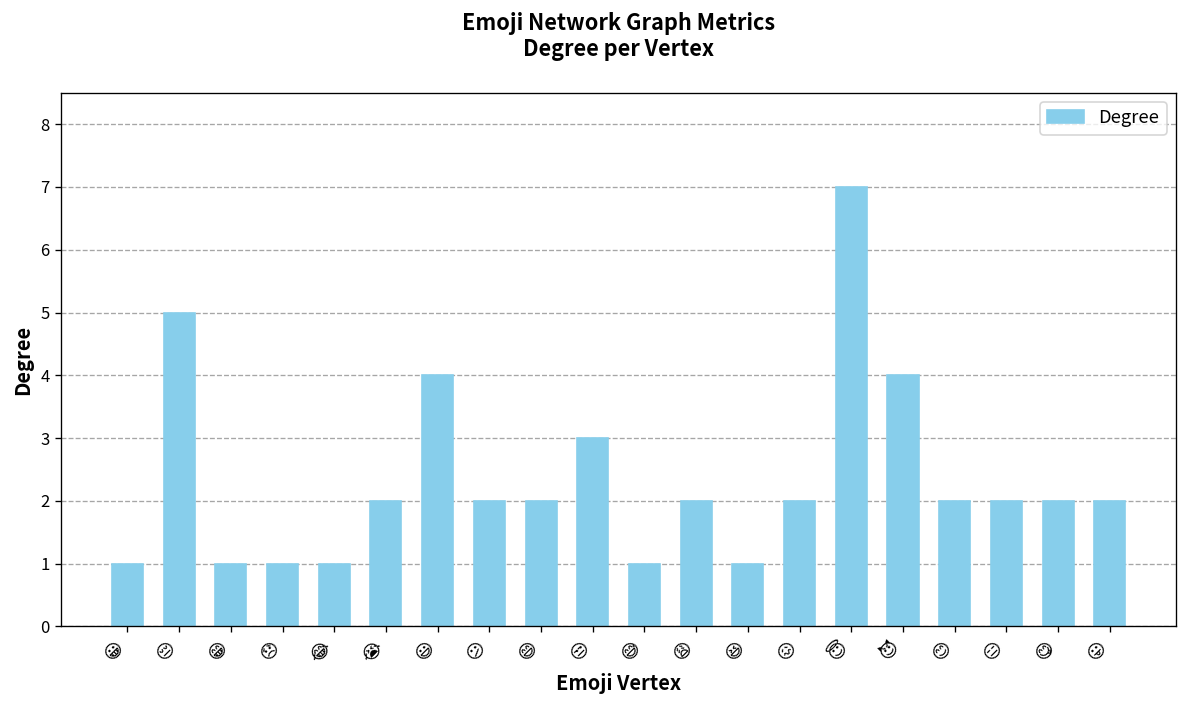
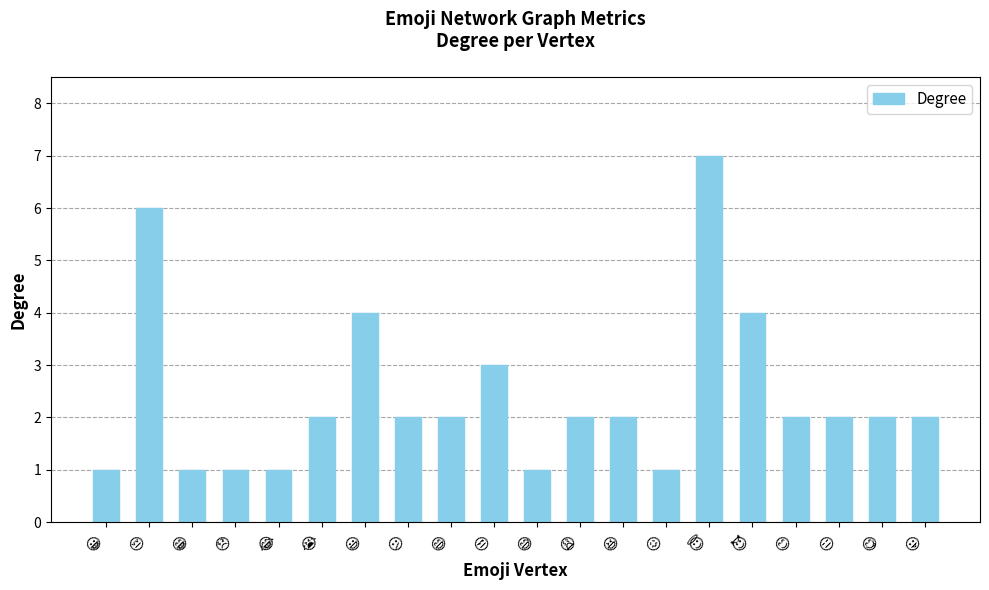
  {
    "😀": 1,
-   "😔": 5,
+   "😔": 6,
    "😁": 1,
    "😞": 1,
    "😂": 1,
    "😭": 2,
    "😃": 4,
    "😕": 2,
    "😄": 2,
    "😒": 3,
    "😅": 1,
    "😩": 2,
-   "😆": 1,
-   "😖": 2,
+   "😆": 2,
+   "😖": 1,
    "😇": 7,
    "😈": 4,
    "😊": 2,
    "😑": 2,
    "😋": 2,
    "😛": 2
  }
